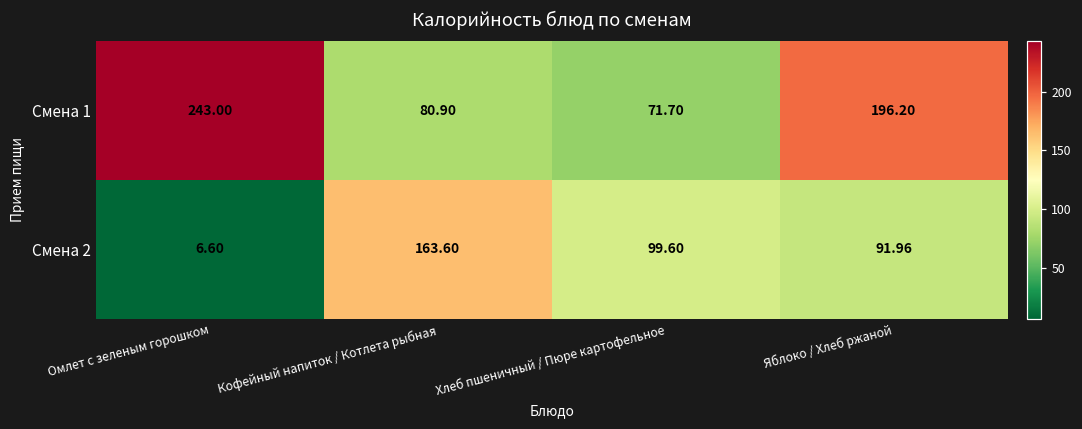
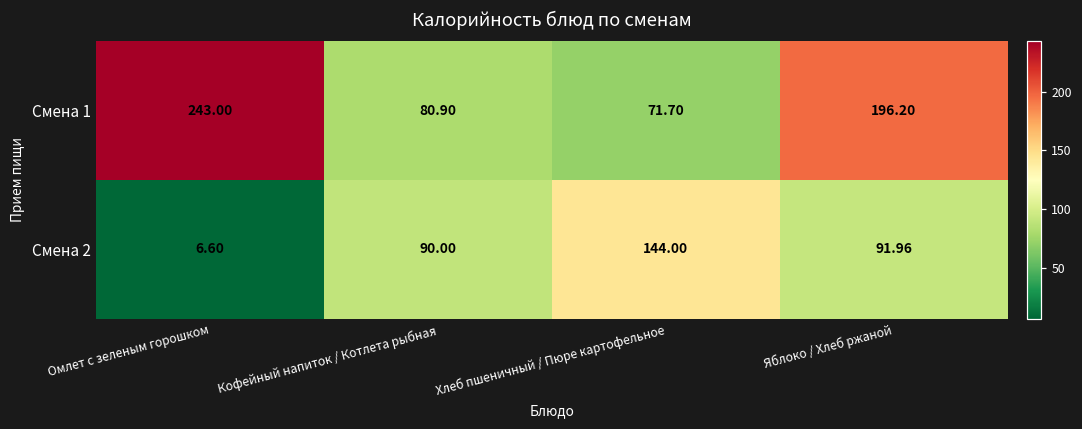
  {
    "Смена 1": {
      "Омлет с зеленым горошком": 243.00,
      "Кофейный напиток / Котлета рыбная": 80.90,
      "Хлеб пшеничный / Пюре картофельное": 71.70,
      "Яблоко / Хлеб ржаной": 196.20
    },
    "Смена 2": {
      "Омлет с зеленым горошком": 6.60,
-     "Кофейный напиток / Котлета рыбная": 163.60,
-     "Хлеб пшеничный / Пюре картофельное": 99.60,
+     "Кофейный напиток / Котлета рыбная": 90.00,
+     "Хлеб пшеничный / Пюре картофельное": 144.00,
      "Яблоко / Хлеб ржаной": 91.96
    }
  }
